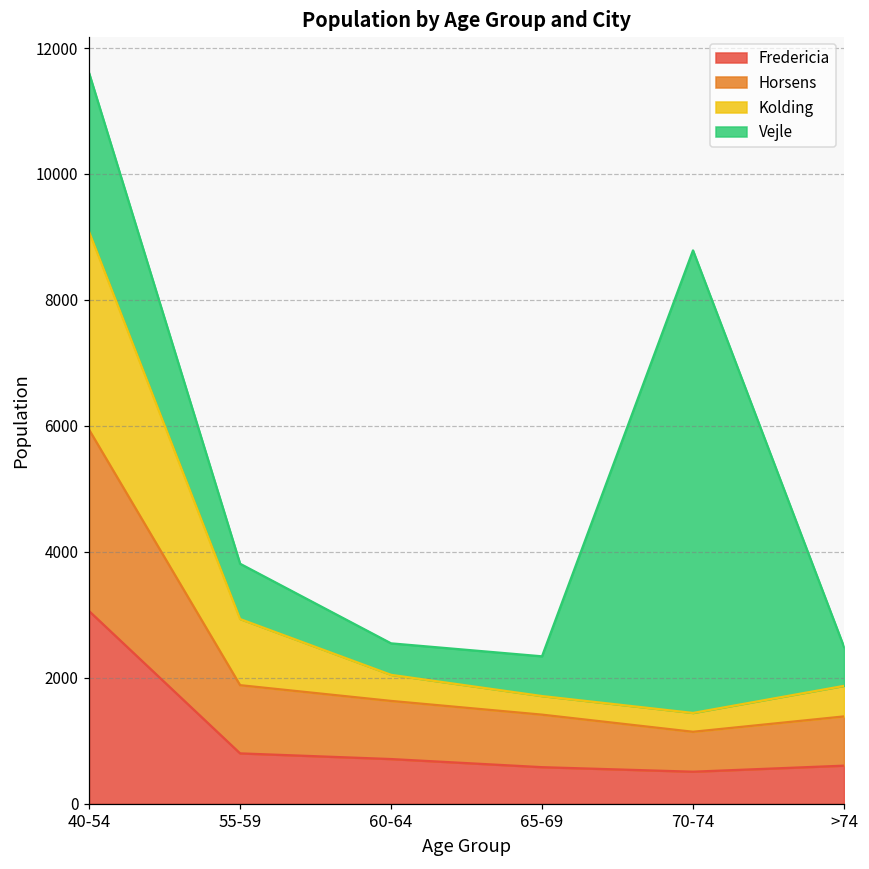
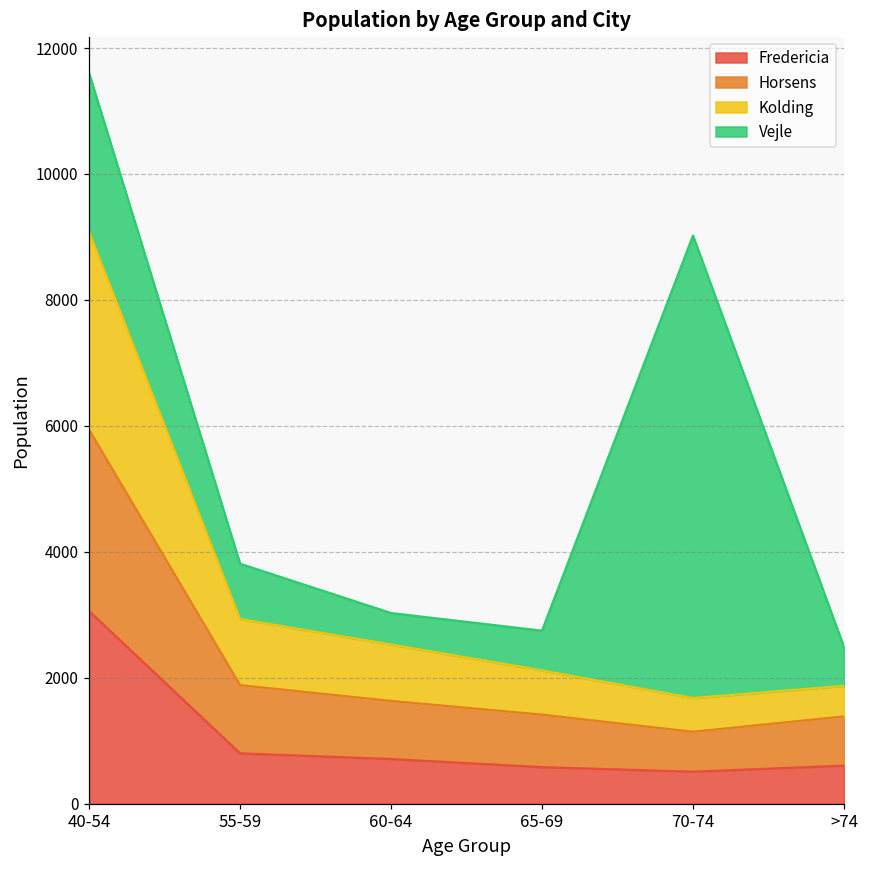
  {
    "Kolding": {
      "40-54": 3100,
      "55-59": 1100,
-     "60-64": 400,
-     "65-69": 300,
-     "70-74": 300,
+     "60-64": 900,
+     "65-69": 700,
+     "70-74": 500,
      ">74": 500
    },
    "Vejle": {
      "40-54": 2500,
      "55-59": 900,
      "60-64": 500,
      "65-69": 600,
      "70-74": 7300,
      ">74": 600
    }
  }
